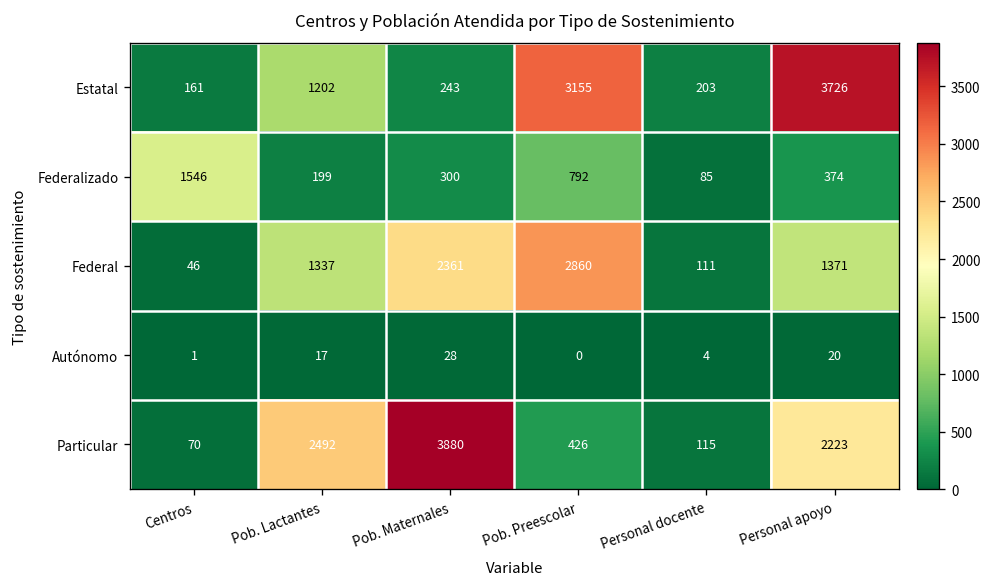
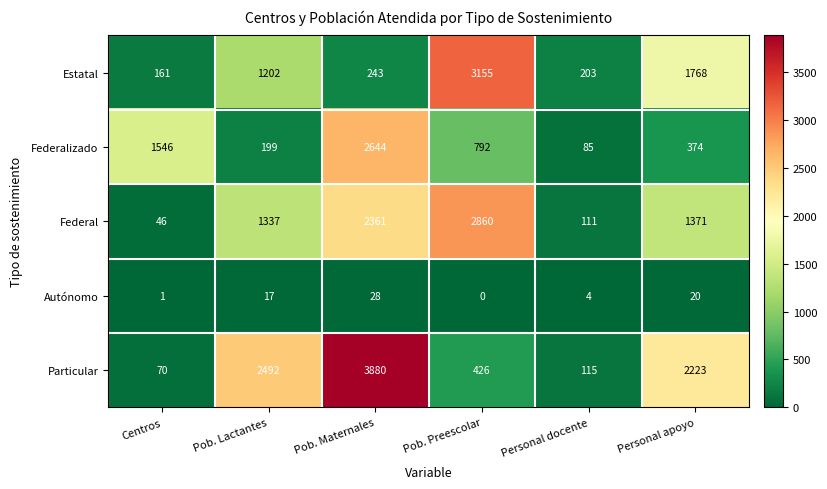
  {
    "Estatal": {
      "Centros": 161,
      "Pob. Lactantes": 1202,
      "Pob. Maternales": 243,
      "Pob. Preescolar": 3155,
      "Personal docente": 203,
-     "Personal apoyo": 3726
+     "Personal apoyo": 1768
    },
    "Federalizado": {
      "Centros": 1546,
      "Pob. Lactantes": 199,
-     "Pob. Maternales": 300,
+     "Pob. Maternales": 2644,
      "Pob. Preescolar": 792,
      "Personal docente": 85,
      "Personal apoyo": 374
    },
    "Federal": {
      "Centros": 46,
      "Pob. Lactantes": 1337,
      "Pob. Maternales": 2361,
      "Pob. Preescolar": 2860,
      "Personal docente": 111,
      "Personal apoyo": 1371
    },
    "Autónomo": {
      "Centros": 1,
      "Pob. Lactantes": 17,
      "Pob. Maternales": 28,
      "Pob. Preescolar": 0,
      "Personal docente": 4,
      "Personal apoyo": 20
    },
    "Particular": {
      "Centros": 70,
      "Pob. Lactantes": 2492,
      "Pob. Maternales": 3880,
      "Pob. Preescolar": 426,
      "Personal docente": 115,
      "Personal apoyo": 2223
    }
  }
